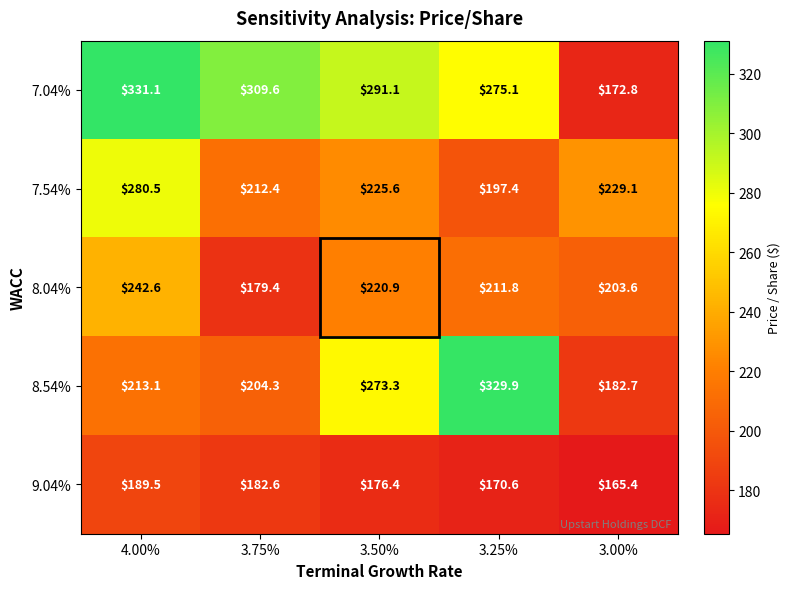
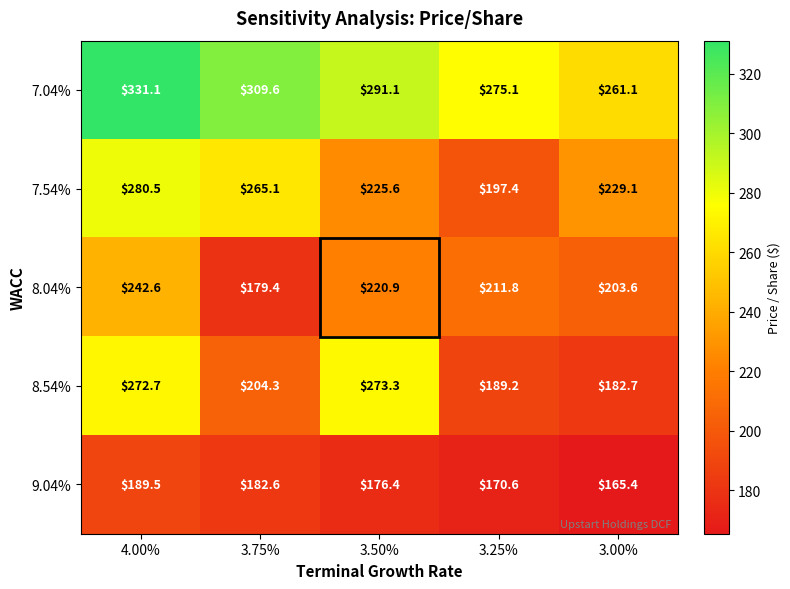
  {
    "7.04%": {
      "4.00%": "$331.1",
      "3.75%": "$309.6",
      "3.50%": "$291.1",
      "3.25%": "$275.1",
-     "3.00%": "$172.8"
+     "3.00%": "$261.1"
    },
    "7.54%": {
      "4.00%": "$280.5",
-     "3.75%": "$212.4",
+     "3.75%": "$265.1",
      "3.50%": "$225.6",
      "3.25%": "$197.4",
      "3.00%": "$229.1"
    },
    "8.04%": {
      "4.00%": "$242.6",
      "3.75%": "$179.4",
      "3.50%": "$220.9",
      "3.25%": "$211.8",
      "3.00%": "$203.6"
    },
    "8.54%": {
-     "4.00%": "$213.1",
+     "4.00%": "$272.7",
      "3.75%": "$204.3",
      "3.50%": "$273.3",
-     "3.25%": "$329.9",
+     "3.25%": "$189.2",
      "3.00%": "$182.7"
    },
    "9.04%": {
      "4.00%": "$189.5",
      "3.75%": "$182.6",
      "3.50%": "$176.4",
      "3.25%": "$170.6"
    }
  }
